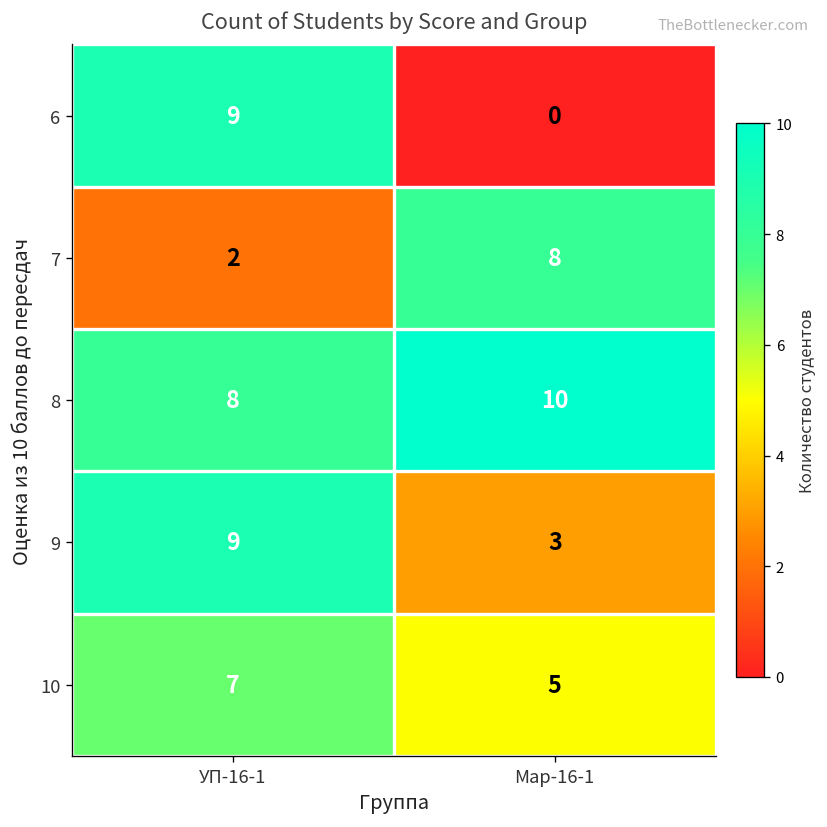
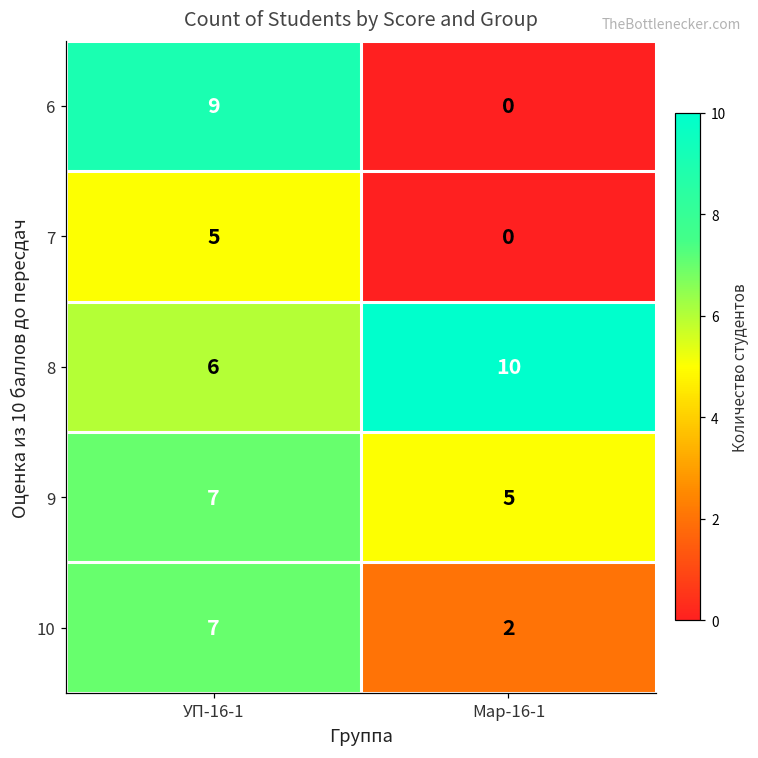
  {
    "6": {
      "УП-16-1": 9,
      "Мар-16-1": 0
    },
    "7": {
-     "УП-16-1": 2,
-     "Мар-16-1": 8
+     "УП-16-1": 5,
+     "Мар-16-1": 0
    },
    "8": {
-     "УП-16-1": 8,
+     "УП-16-1": 6,
      "Мар-16-1": 10
    },
    "9": {
-     "УП-16-1": 9,
-     "Мар-16-1": 3
+     "УП-16-1": 7,
+     "Мар-16-1": 5
    },
    "10": {
      "УП-16-1": 7,
-     "Мар-16-1": 5
+     "Мар-16-1": 2
    }
  }
